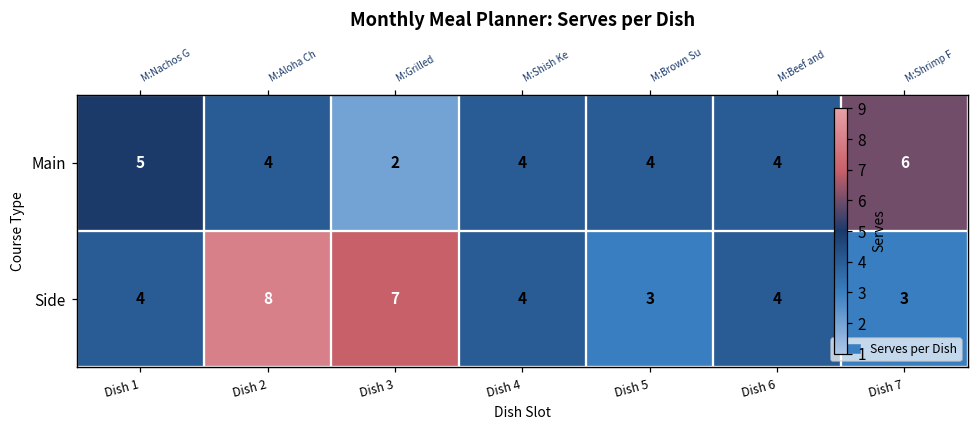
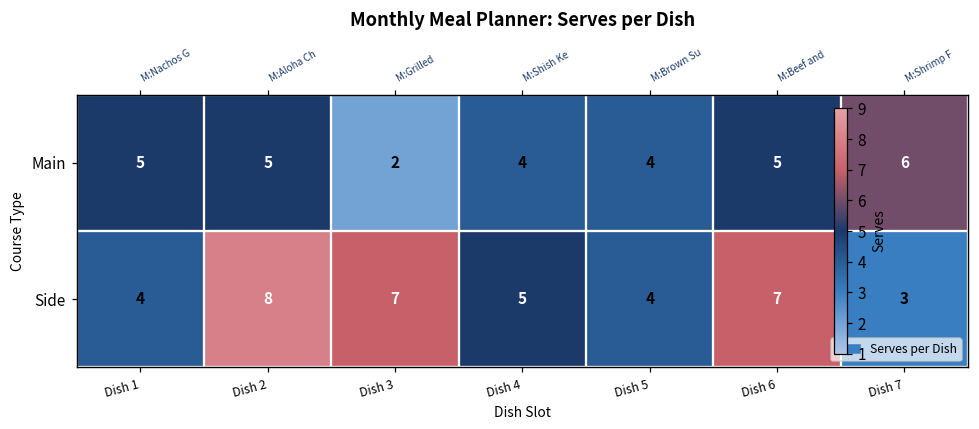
  {
    "Main": {
      "Dish 1": 5,
-     "Dish 2": 4,
+     "Dish 2": 5,
      "Dish 3": 2,
      "Dish 4": 4,
      "Dish 5": 4,
-     "Dish 6": 4,
+     "Dish 6": 5,
      "Dish 7": 6
    },
    "Side": {
      "Dish 1": 4,
      "Dish 2": 8,
      "Dish 3": 7,
-     "Dish 4": 4,
-     "Dish 5": 3,
-     "Dish 6": 4,
+     "Dish 4": 5,
+     "Dish 5": 4,
+     "Dish 6": 7,
      "Dish 7": 3
    }
  }
